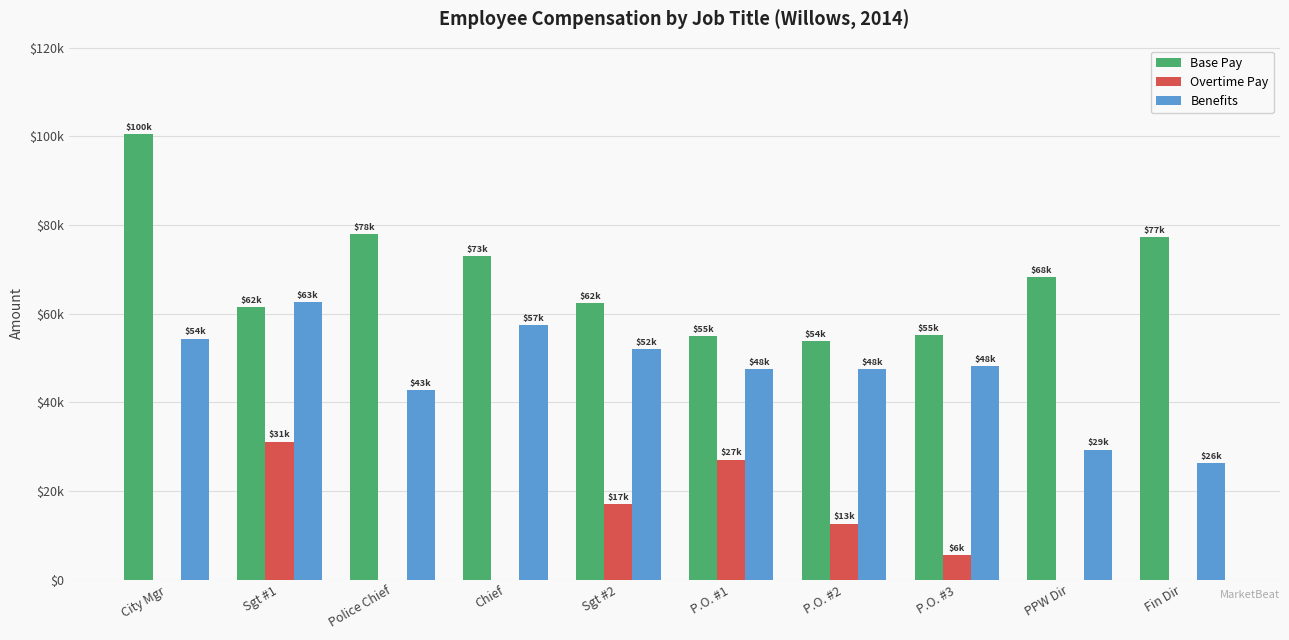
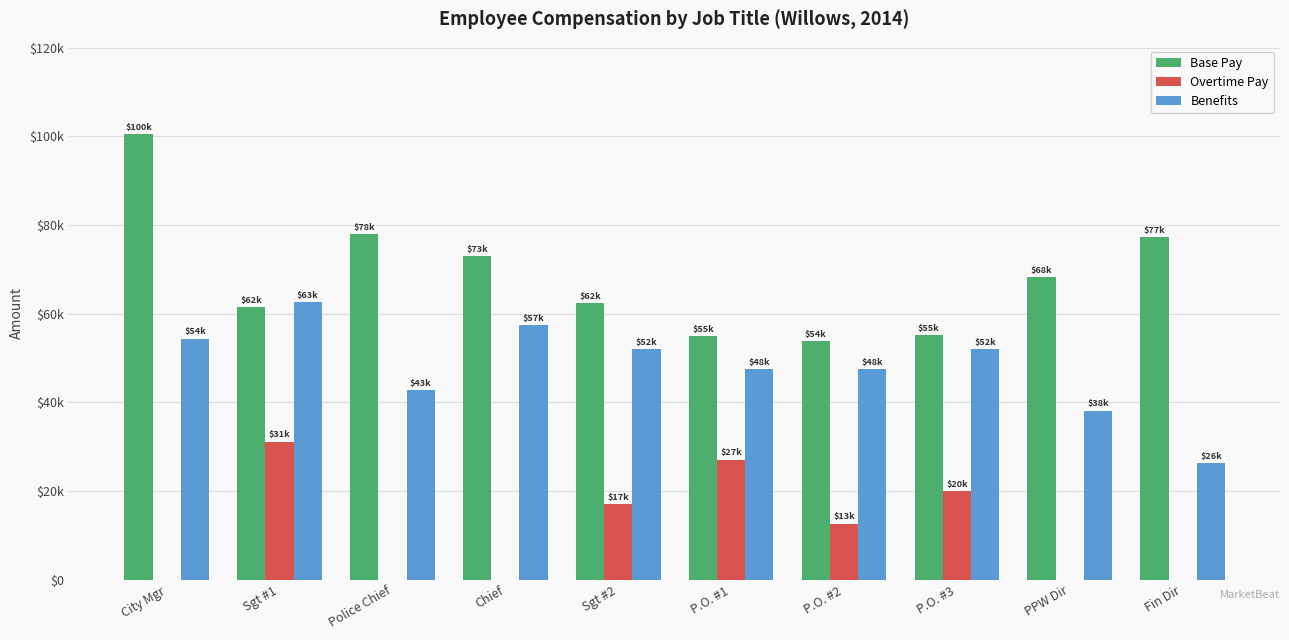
  {
    "Base Pay": {
      "City Mgr": "$100k",
      "Sgt #1": "$62k",
      "Police Chief": "$78k",
      "Chief": "$73k",
      "Sgt #2": "$62k",
      "P.O. #1": "$55k",
      "P.O. #2": "$54k",
      "P.O. #3": "$55k",
      "PPW Dir": "$68k",
      "Fin Dir": "$77k"
    },
    "Overtime Pay": {
      "Sgt #1": "$31k",
      "Sgt #2": "$17k",
      "P.O. #1": "$27k",
      "P.O. #2": "$13k",
-     "P.O. #3": "$6k"
+     "P.O. #3": "$20k"
    },
    "Benefits": {
      "City Mgr": "$54k",
      "Sgt #1": "$63k",
      "Police Chief": "$43k",
      "Chief": "$57k",
      "Sgt #2": "$52k",
      "P.O. #1": "$48k",
      "P.O. #2": "$48k",
-     "P.O. #3": "$48k",
-     "PPW Dir": "$29k",
+     "P.O. #3": "$52k",
+     "PPW Dir": "$38k",
      "Fin Dir": "$26k"
    }
  }
